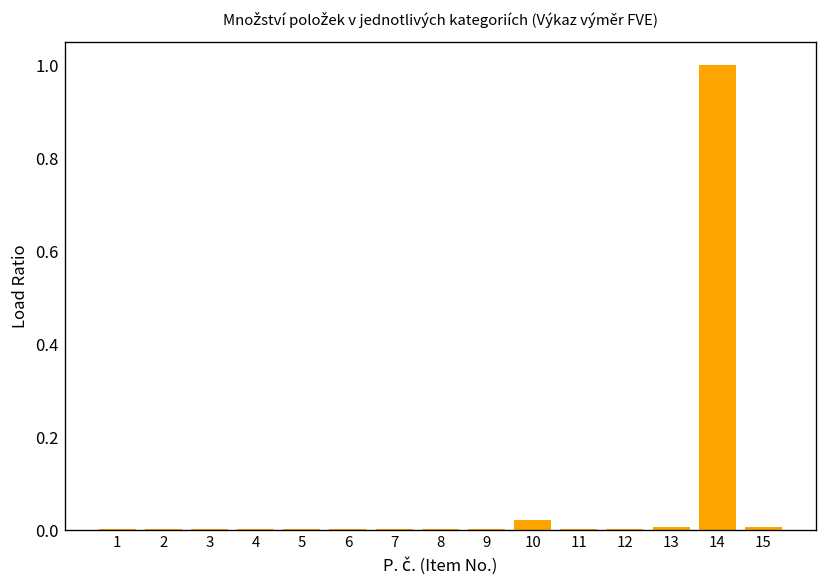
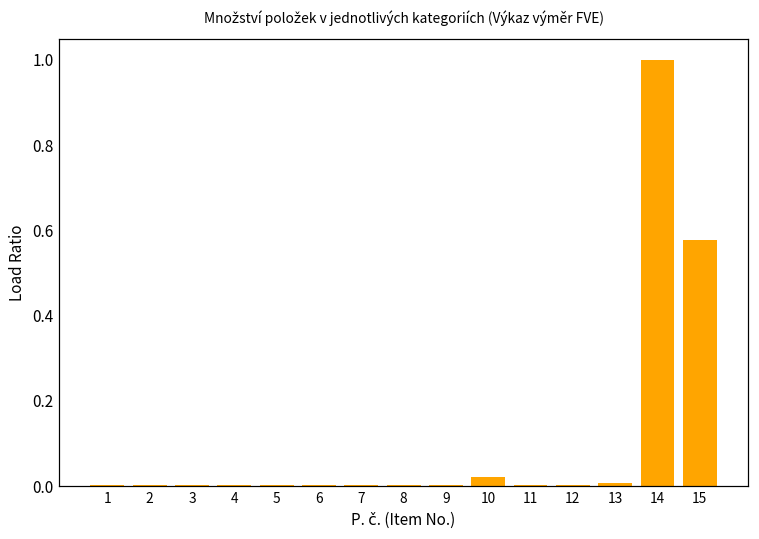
  {
    "10": 0.02,
    "13": 0.01,
    "14": 1.00,
-   "15": 0.01
+   "15": 0.58
  }
